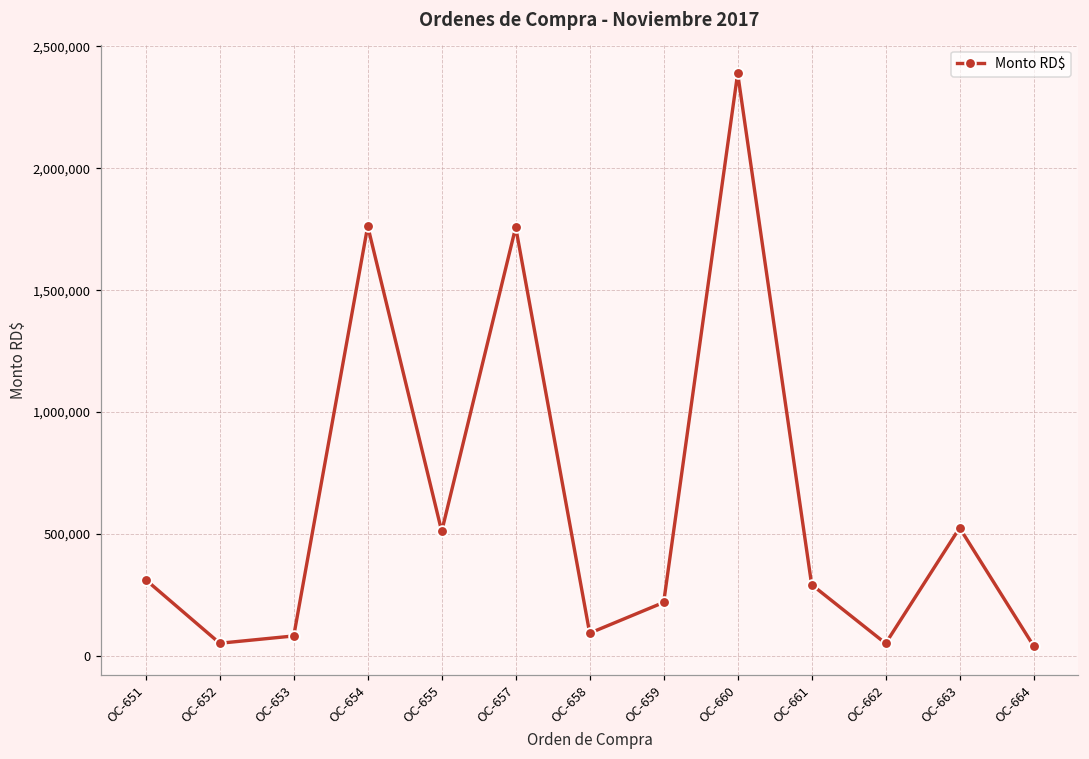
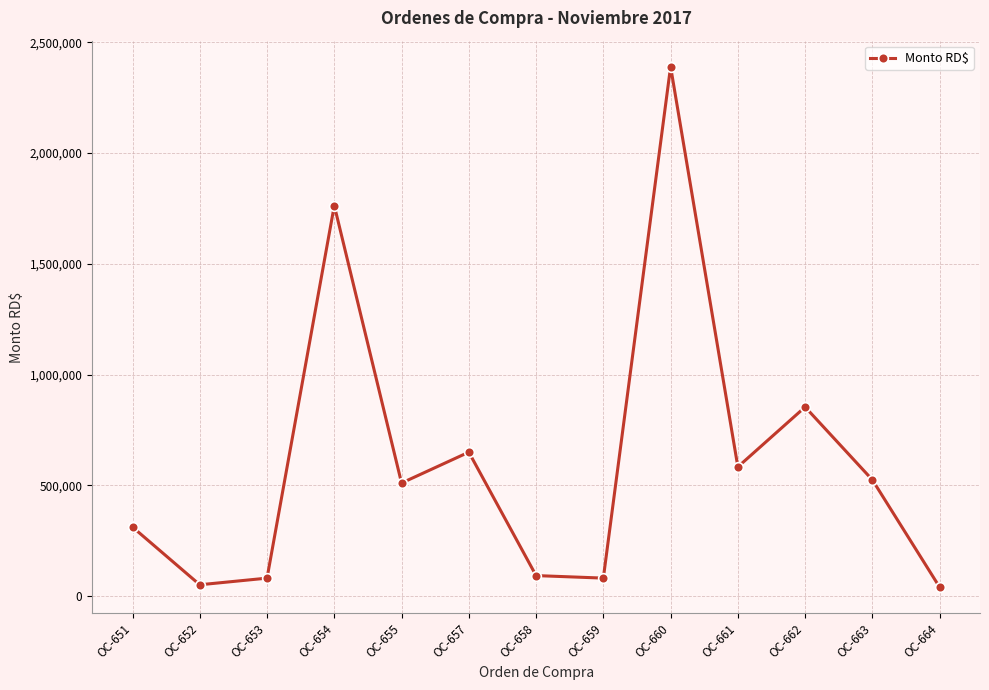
  {
    "OC-651": "310,000",
    "OC-652": "50,000",
    "OC-653": "80,000",
    "OC-654": "1,760,000",
    "OC-655": "510,000",
-   "OC-657": "1,760,000",
+   "OC-657": "650,000",
    "OC-658": "90,000",
-   "OC-659": "220,000",
+   "OC-659": "80,000",
    "OC-660": "2,390,000",
-   "OC-661": "290,000",
-   "OC-662": "50,000",
+   "OC-661": "580,000",
+   "OC-662": "850,000",
    "OC-663": "530,000",
    "OC-664": "40,000"
  }
